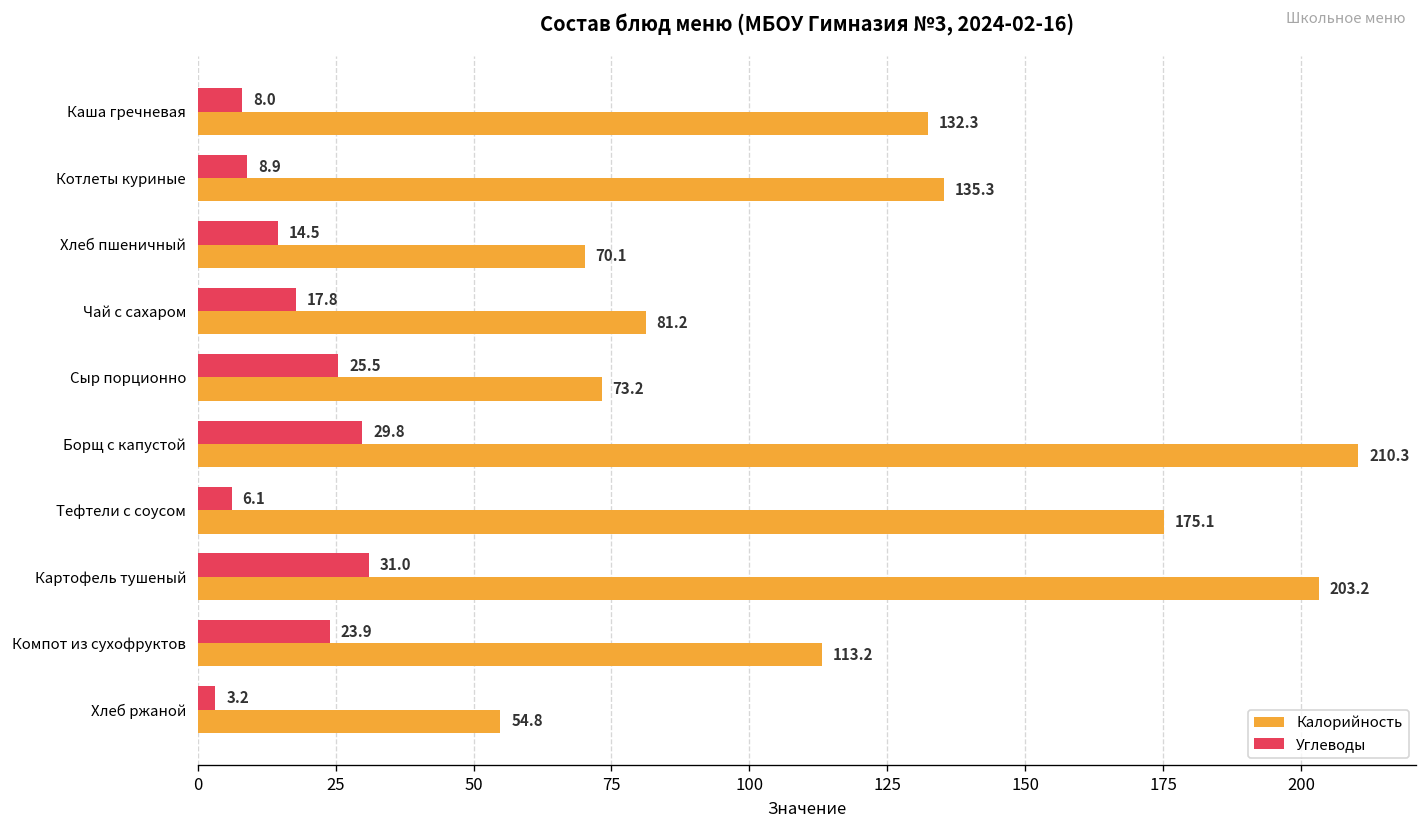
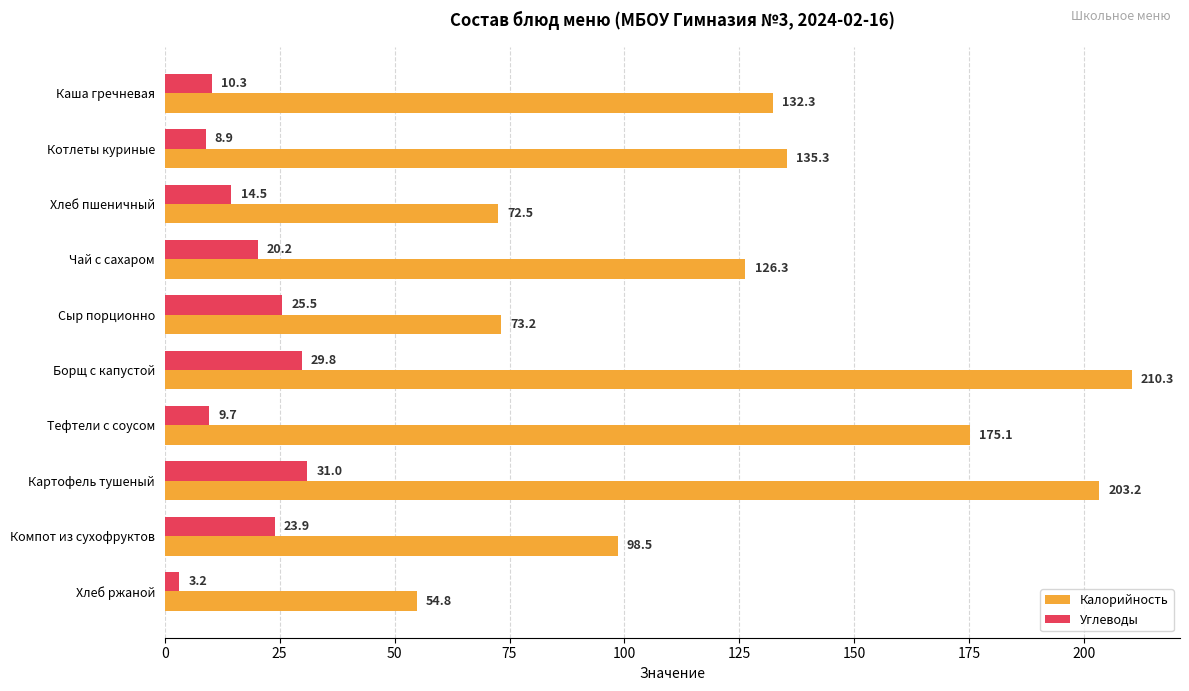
  {
    "Калорийность": {
      "Каша гречневая": 132.3,
      "Котлеты куриные": 135.3,
-     "Хлеб пшеничный": 70.1,
-     "Чай с сахаром": 81.2,
+     "Хлеб пшеничный": 72.5,
+     "Чай с сахаром": 126.3,
      "Сыр порционно": 73.2,
      "Борщ с капустой": 210.3,
      "Тефтели с соусом": 175.1,
      "Картофель тушеный": 203.2,
-     "Компот из сухофруктов": 113.2,
+     "Компот из сухофруктов": 98.5,
      "Хлеб ржаной": 54.8
    },
    "Углеводы": {
-     "Каша гречневая": 8.0,
+     "Каша гречневая": 10.3,
      "Котлеты куриные": 8.9,
      "Хлеб пшеничный": 14.5,
-     "Чай с сахаром": 17.8,
+     "Чай с сахаром": 20.2,
      "Сыр порционно": 25.5,
      "Борщ с капустой": 29.8,
-     "Тефтели с соусом": 6.1,
+     "Тефтели с соусом": 9.7,
      "Картофель тушеный": 31.0,
      "Компот из сухофруктов": 23.9,
      "Хлеб ржаной": 3.2
    }
  }
